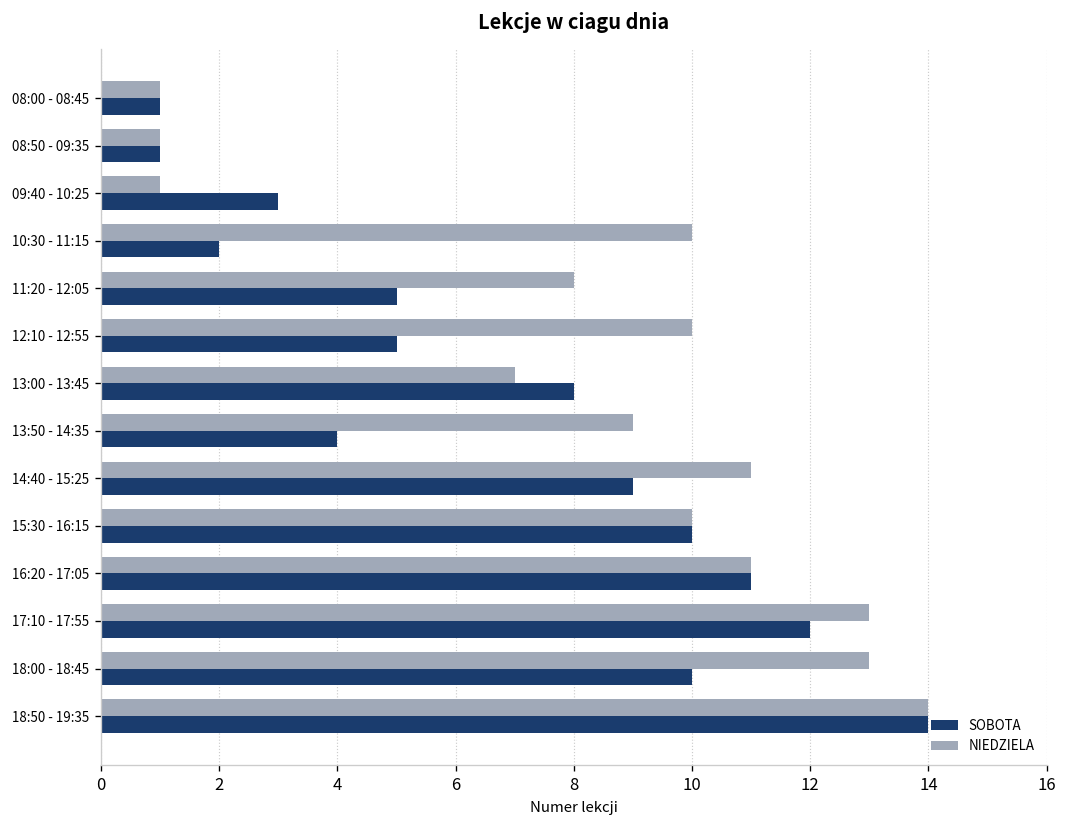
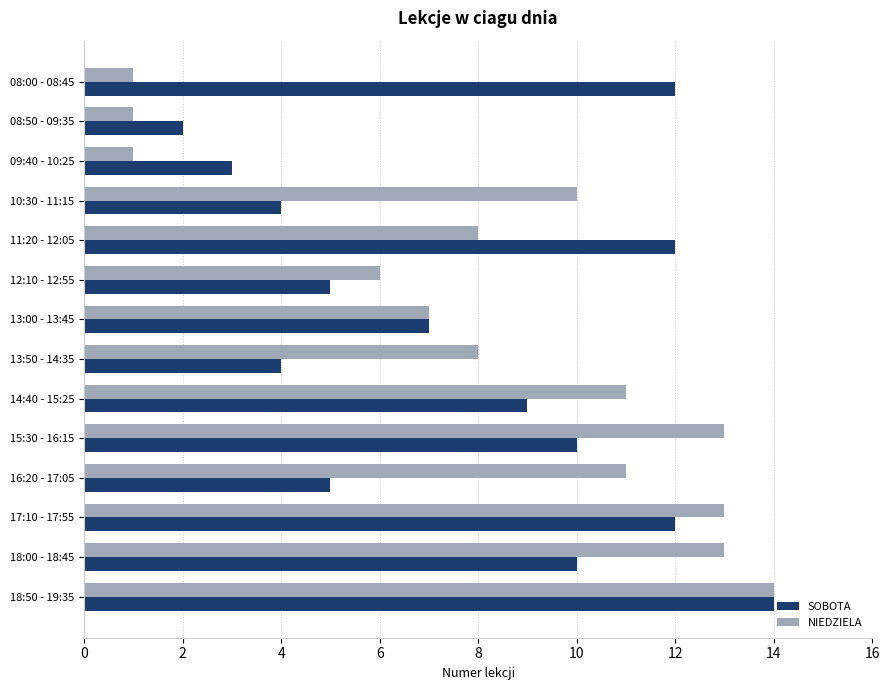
  {
    "SOBOTA": {
-     "08:00 - 08:45": 1,
-     "08:50 - 09:35": 1,
+     "08:00 - 08:45": 12,
+     "08:50 - 09:35": 2,
      "09:40 - 10:25": 3,
-     "10:30 - 11:15": 2,
-     "11:20 - 12:05": 5,
+     "10:30 - 11:15": 4,
+     "11:20 - 12:05": 12,
      "12:10 - 12:55": 5,
-     "13:00 - 13:45": 8,
+     "13:00 - 13:45": 7,
      "13:50 - 14:35": 4,
      "14:40 - 15:25": 9,
      "15:30 - 16:15": 10,
-     "16:20 - 17:05": 11,
+     "16:20 - 17:05": 5,
      "17:10 - 17:55": 12,
      "18:00 - 18:45": 10,
      "18:50 - 19:35": 14
    },
    "NIEDZIELA": {
      "08:00 - 08:45": 1,
      "08:50 - 09:35": 1,
      "09:40 - 10:25": 1,
      "10:30 - 11:15": 10,
      "11:20 - 12:05": 8,
-     "12:10 - 12:55": 10,
+     "12:10 - 12:55": 6,
      "13:00 - 13:45": 7,
-     "13:50 - 14:35": 9,
+     "13:50 - 14:35": 8,
      "14:40 - 15:25": 11,
-     "15:30 - 16:15": 10,
+     "15:30 - 16:15": 13,
      "16:20 - 17:05": 11,
      "17:10 - 17:55": 13,
      "18:00 - 18:45": 13,
      "18:50 - 19:35": 14
    }
  }
